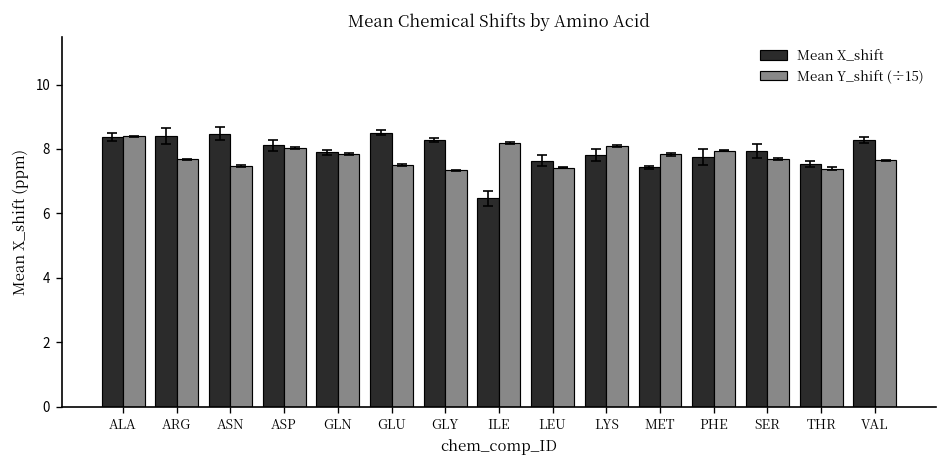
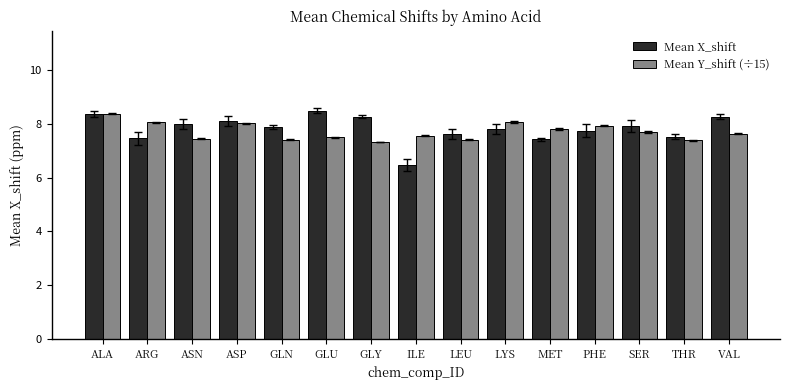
  {
    "Mean X_shift": {
      "ALA": 8.4,
-     "ARG": 8.4,
-     "ASN": 8.5,
+     "ARG": 7.5,
+     "ASN": 8.0,
      "ASP": 8.1,
      "GLN": 7.9,
      "GLU": 8.5,
      "GLY": 8.3,
      "ILE": 6.5,
      "LEU": 7.6,
      "LYS": 7.8,
      "MET": 7.4,
      "PHE": 7.7,
      "SER": 7.9,
      "THR": 7.5,
      "VAL": 8.3
    },
    "Mean Y_shift (÷15)": {
      "ALA": 8.4,
-     "ARG": 7.7,
+     "ARG": 8.1,
      "ASN": 7.5,
      "ASP": 8.0,
-     "GLN": 7.8,
+     "GLN": 7.4,
      "GLU": 7.5,
      "GLY": 7.3,
-     "ILE": 8.2,
+     "ILE": 7.6,
      "LEU": 7.4,
      "LYS": 8.1,
      "MET": 7.8,
      "PHE": 7.9,
      "SER": 7.7,
      "THR": 7.4,
      "VAL": 7.6
    }
  }
